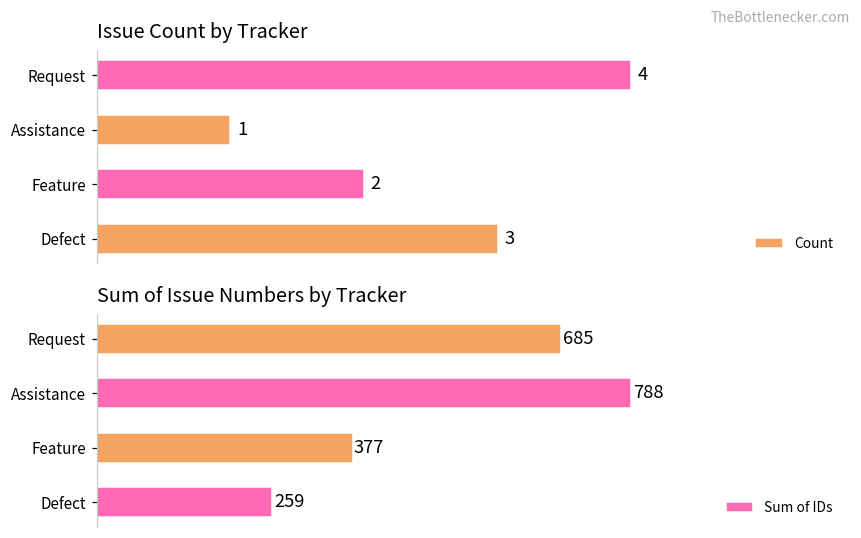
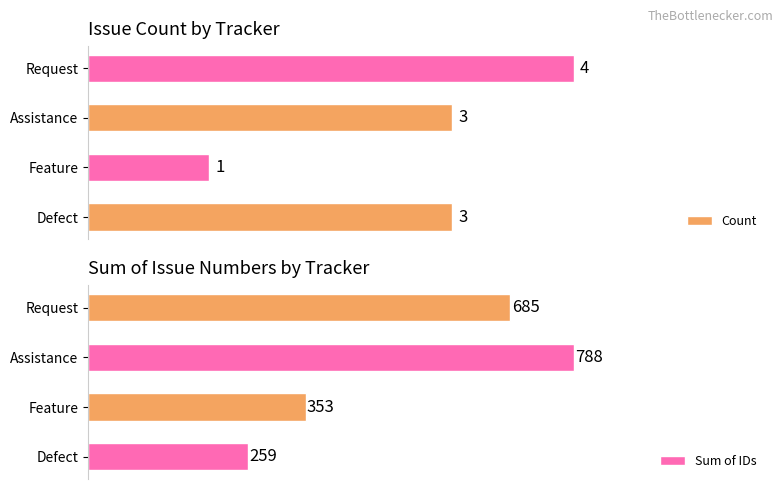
  {
    "Issue Count by Tracker": {
      "Request": 4,
-     "Assistance": 1,
-     "Feature": 2,
+     "Assistance": 3,
+     "Feature": 1,
      "Defect": 3
    },
    "Sum of Issue Numbers by Tracker": {
      "Request": 685,
      "Assistance": 788,
-     "Feature": 377,
+     "Feature": 353,
      "Defect": 259
    }
  }
